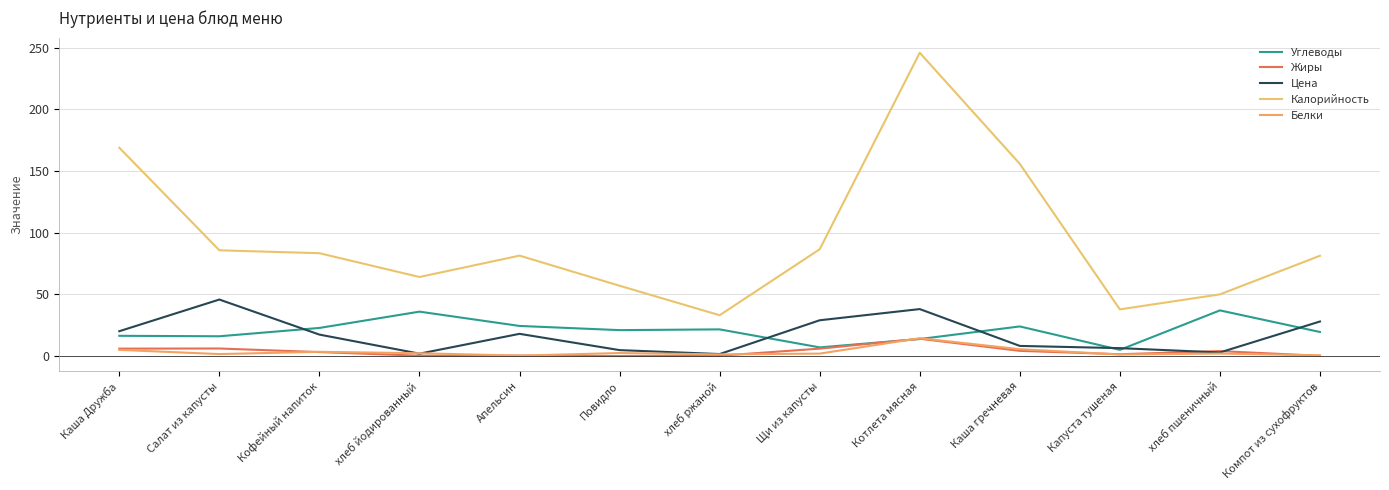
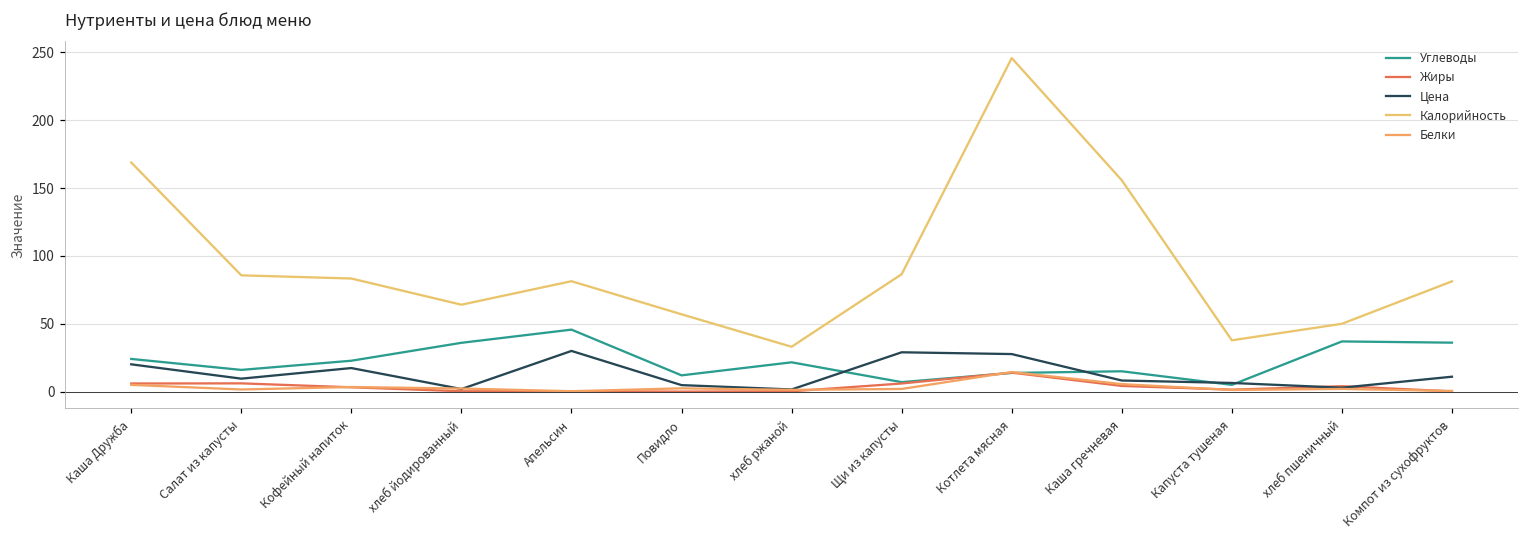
  {
    "Углеводы": {
-     "Каша Дружба": 16,
+     "Каша Дружба": 24,
      "Салат из капусты": 16,
      "Кофейный напиток": 23,
      "хлеб йодированный": 36,
-     "Апельсин": 24,
-     "Повидло": 21,
+     "Апельсин": 46,
+     "Повидло": 12,
      "хлеб ржаной": 22,
-     "Каша гречневая": 24,
+     "Каша гречневая": 15,
      "хлеб пшеничный": 37,
-     "Компот из сухофруктов": 20
+     "Компот из сухофруктов": 36
    },
    "Цена": {
      "Каша Дружба": 20,
-     "Салат из капусты": 46,
+     "Салат из капусты": 10,
      "Кофейный напиток": 17,
-     "Апельсин": 18,
+     "Апельсин": 30,
      "Повидло": 5,
      "Щи из капусты": 29,
-     "Котлета мясная": 38,
+     "Котлета мясная": 28,
      "Каша гречневая": 8,
-     "Компот из сухофруктов": 28
+     "Компот из сухофруктов": 11
    }
  }
